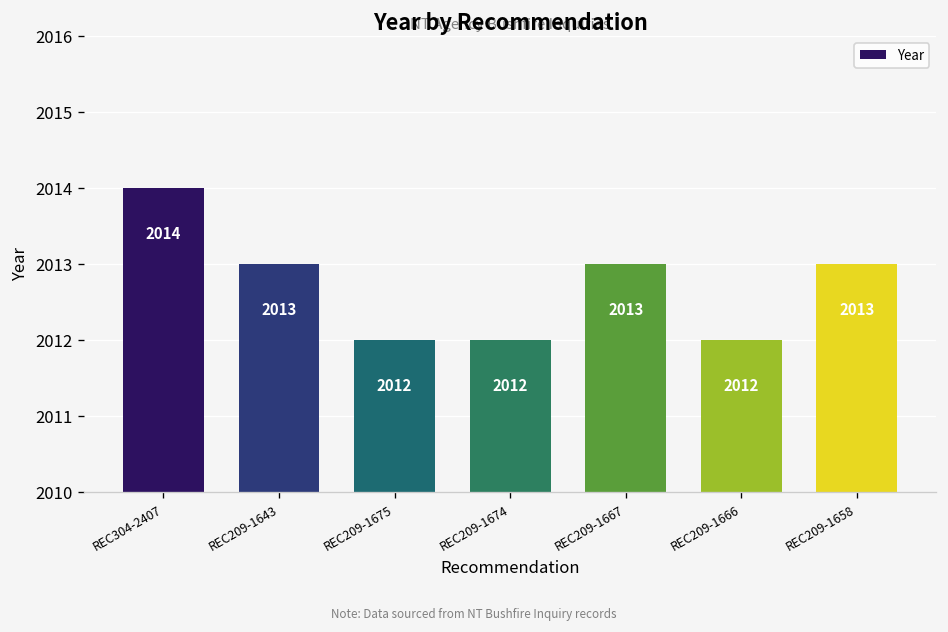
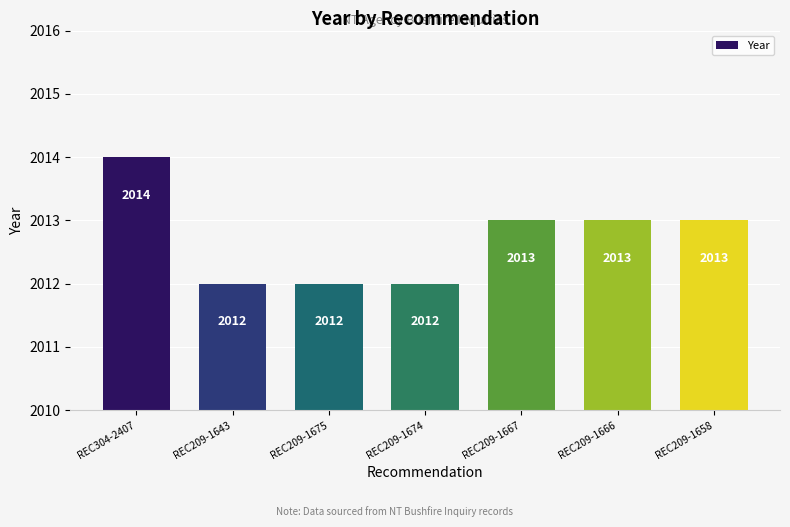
  {
    "REC304-2407": 2014,
-   "REC209-1643": 2013,
+   "REC209-1643": 2012,
    "REC209-1675": 2012,
    "REC209-1674": 2012,
    "REC209-1667": 2013,
-   "REC209-1666": 2012,
+   "REC209-1666": 2013,
    "REC209-1658": 2013
  }
